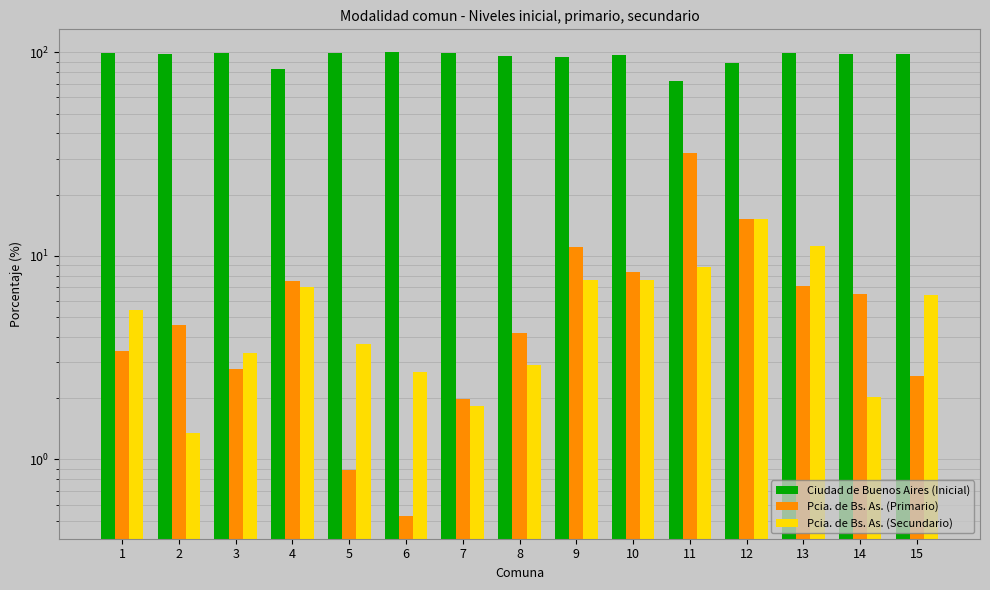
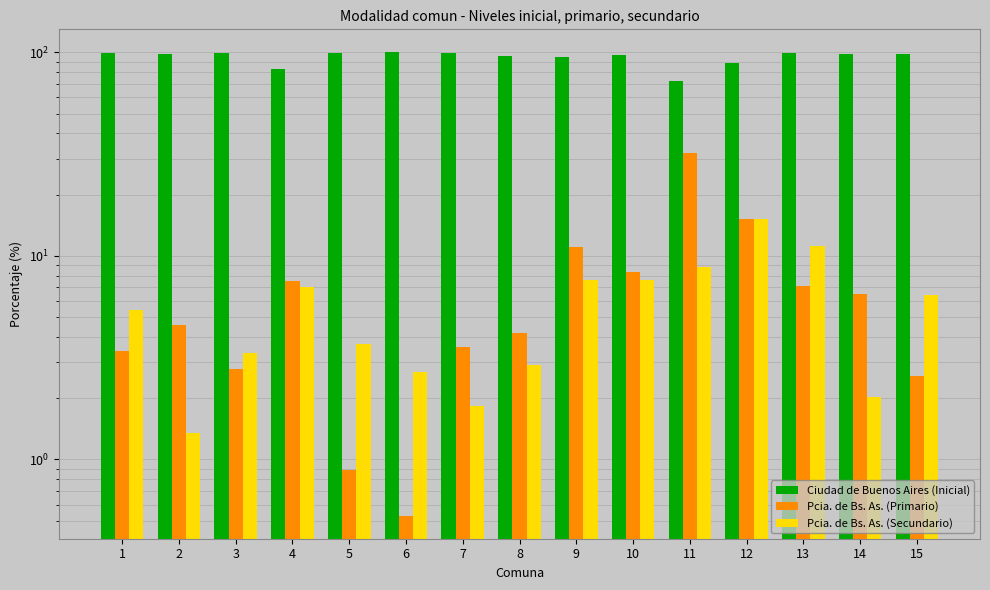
  {
    "Ciudad de Buenos Aires (Inicial)": {
      "1": 100,
      "2": 100,
      "3": 100,
      "4": 83,
      "5": 100,
      "6": 100,
      "7": 100,
      "8": 100,
      "9": 90,
      "10": 100,
      "11": 72,
      "12": 90,
      "13": 100,
      "14": 100,
      "15": 100
    },
    "Pcia. de Bs. As. (Primario)": {
      "1": 3.4,
      "2": 4.6,
      "3": 2.8,
      "4": 7.5,
      "5": 0.9,
      "6": 0.53,
-     "7": 2.0,
+     "7": 3.6,
      "8": 4.2,
      "9": 11,
      "10": 8.3,
      "11": 32,
      "12": 15,
      "13": 7.1,
      "14": 6.5,
      "15": 2.6
    },
    "Pcia. de Bs. As. (Secundario)": {
      "1": 5.4,
      "2": 1.4,
      "3": 3.3,
      "4": 7.1,
      "5": 3.7,
      "6": 2.7,
      "7": 1.8,
      "8": 2.9,
      "9": 7.6,
      "10": 7.6,
      "11": 8.8,
      "12": 15,
      "13": 11,
      "14": 2.0,
      "15": 6.4
    }
  }
